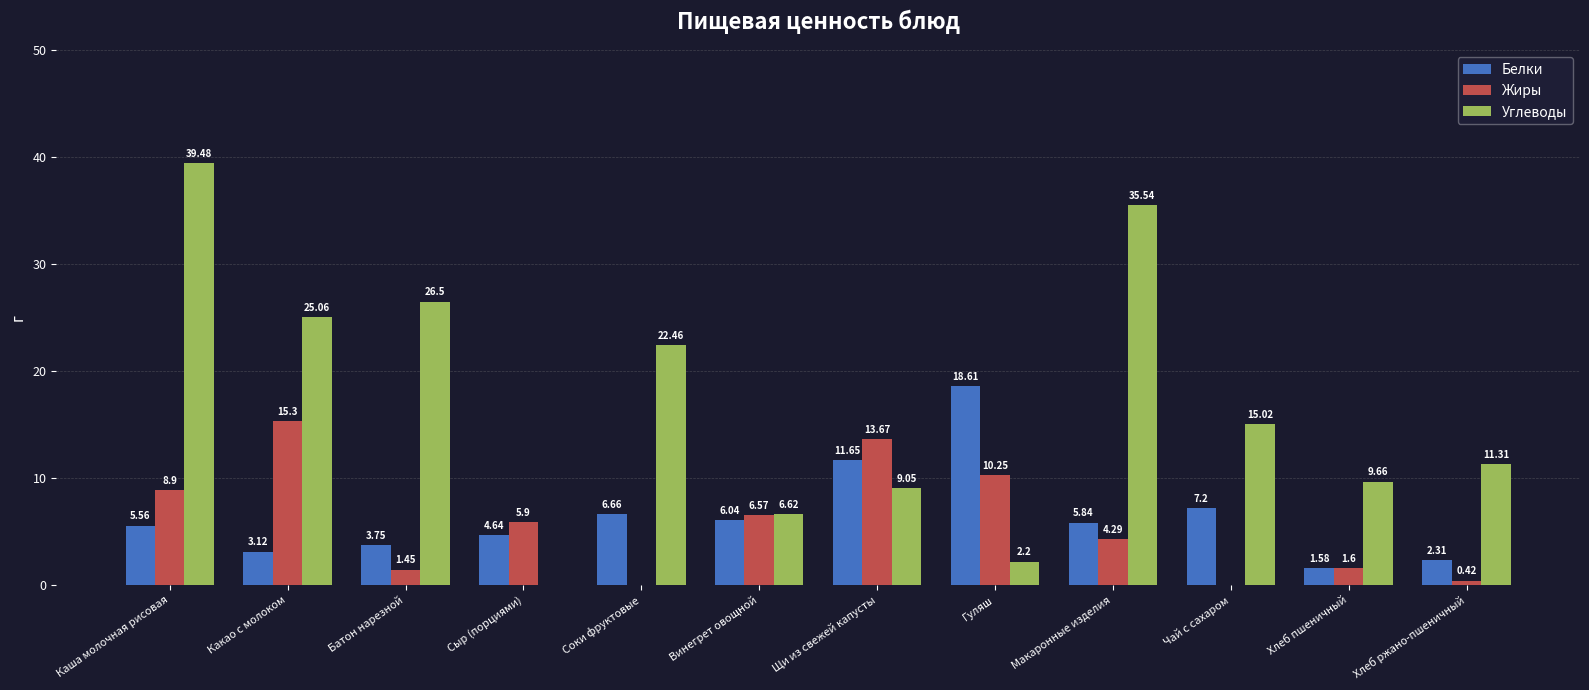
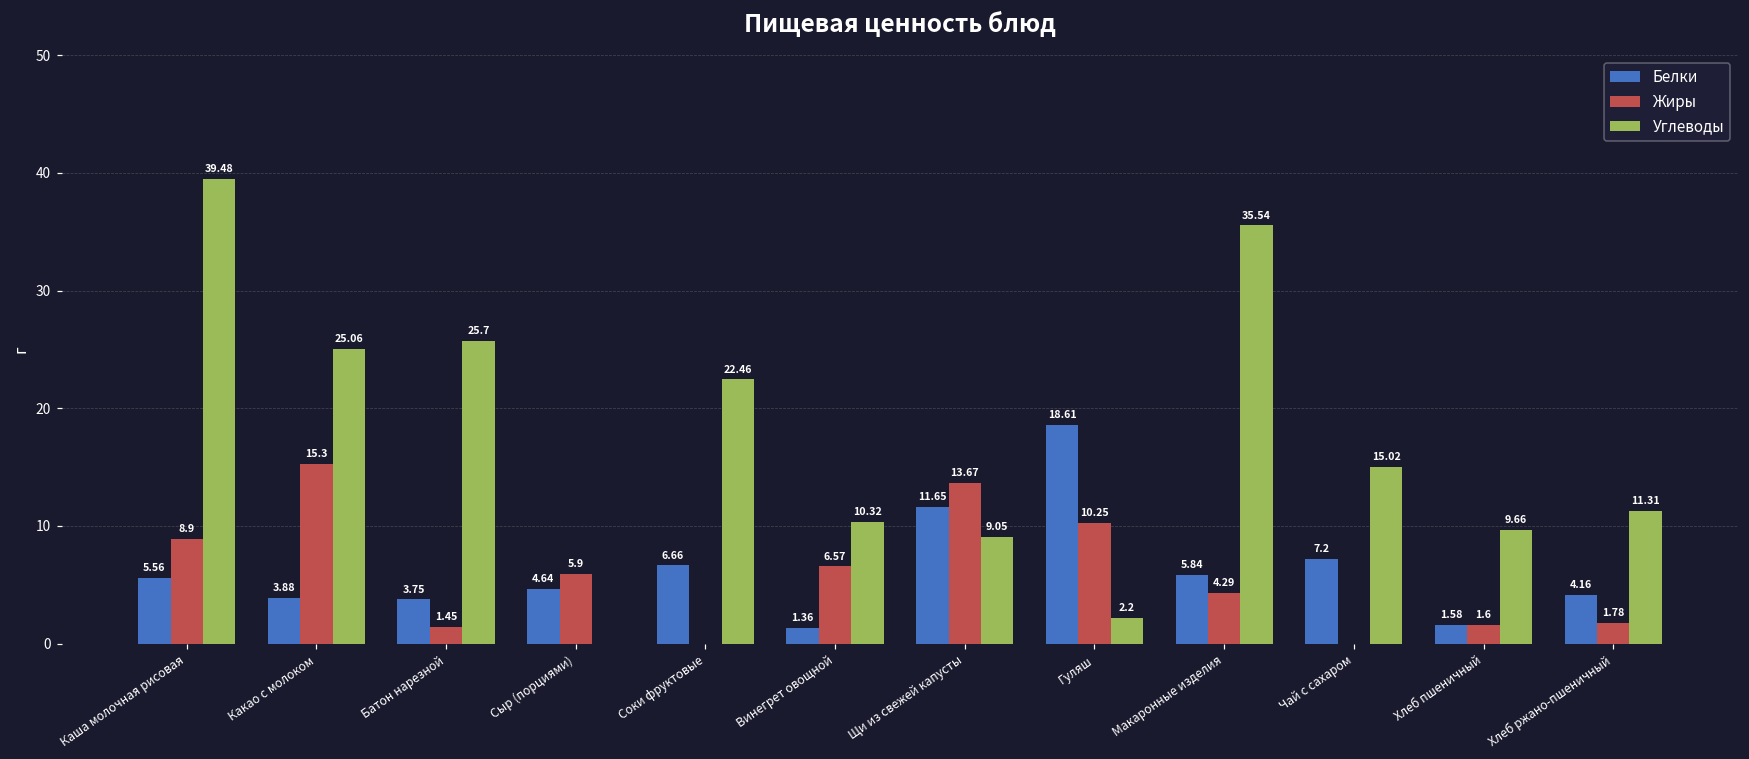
  {
    "Белки": {
      "Каша молочная рисовая": 5.56,
-     "Какао с молоком": 3.12,
+     "Какао с молоком": 3.88,
      "Батон нарезной": 3.75,
      "Сыр (порциями)": 4.64,
      "Соки фруктовые": 6.66,
-     "Винегрет овощной": 6.04,
+     "Винегрет овощной": 1.36,
      "Щи из свежей капусты": 11.65,
      "Гуляш": 18.61,
      "Макаронные изделия": 5.84,
      "Чай с сахаром": 7.2,
      "Хлеб пшеничный": 1.58,
-     "Хлеб ржано-пшеничный": 2.31
+     "Хлеб ржано-пшеничный": 4.16
    },
    "Жиры": {
      "Каша молочная рисовая": 8.9,
      "Какао с молоком": 15.3,
      "Батон нарезной": 1.45,
      "Сыр (порциями)": 5.9,
      "Винегрет овощной": 6.57,
      "Щи из свежей капусты": 13.67,
      "Гуляш": 10.25,
      "Макаронные изделия": 4.29,
      "Хлеб пшеничный": 1.6,
-     "Хлеб ржано-пшеничный": 0.42
+     "Хлеб ржано-пшеничный": 1.78
    },
    "Углеводы": {
      "Каша молочная рисовая": 39.48,
      "Какао с молоком": 25.06,
-     "Батон нарезной": 26.5,
+     "Батон нарезной": 25.7,
      "Соки фруктовые": 22.46,
-     "Винегрет овощной": 6.62,
+     "Винегрет овощной": 10.32,
      "Щи из свежей капусты": 9.05,
      "Гуляш": 2.2,
      "Макаронные изделия": 35.54,
      "Чай с сахаром": 15.02,
      "Хлеб пшеничный": 9.66,
      "Хлеб ржано-пшеничный": 11.31
    }
  }
